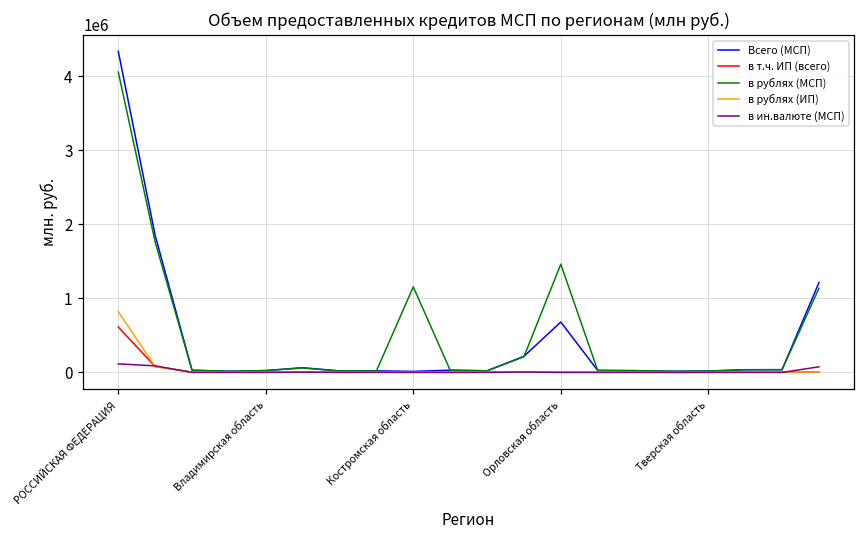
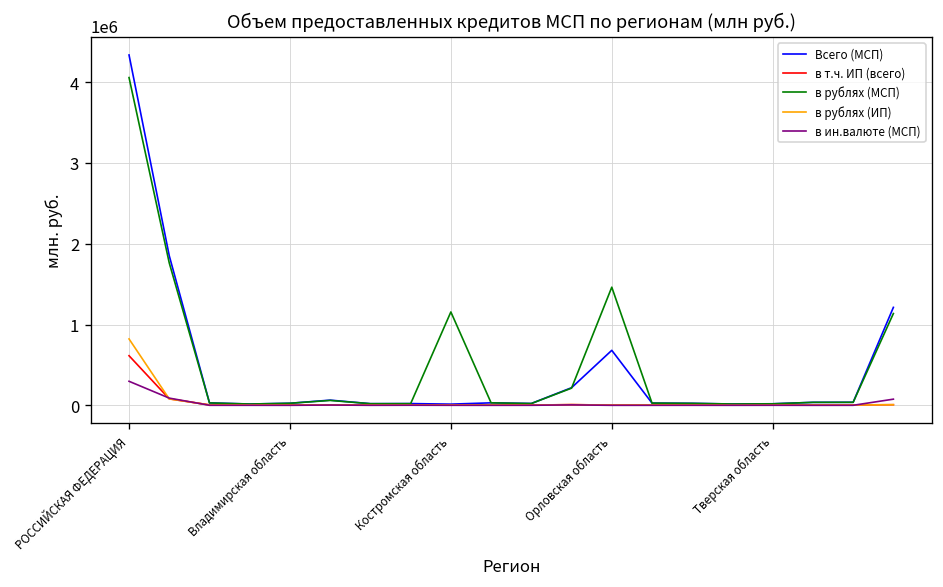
  {
    "Всего (МСП)": {
      "РОССИЙСКАЯ ФЕДЕРАЦИЯ": 4300000,
      "Орловская область": 700000
    },
    "в т.ч. ИП (всего)": {
      "РОССИЙСКАЯ ФЕДЕРАЦИЯ": 600000
    },
    "в рублях (МСП)": {
      "РОССИЙСКАЯ ФЕДЕРАЦИЯ": 4100000,
      "Костромская область": 1200000,
      "Орловская область": 1500000
    },
    "в рублях (ИП)": {
      "РОССИЙСКАЯ ФЕДЕРАЦИЯ": 800000
    },
    "в ин.валюте (МСП)": {
-     "РОССИЙСКАЯ ФЕДЕРАЦИЯ": 100000
+     "РОССИЙСКАЯ ФЕДЕРАЦИЯ": 300000
    }
  }
